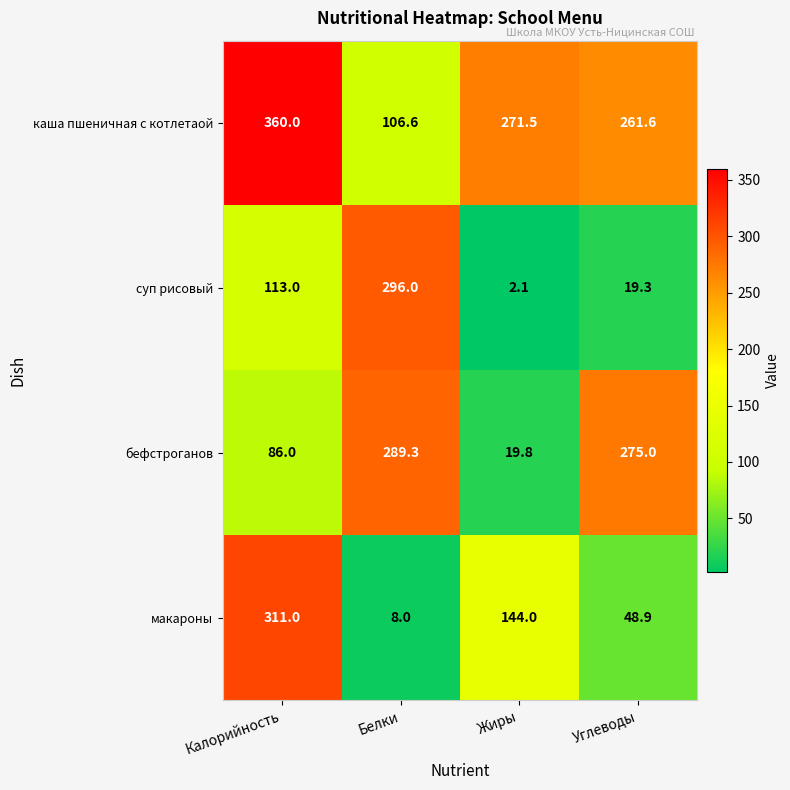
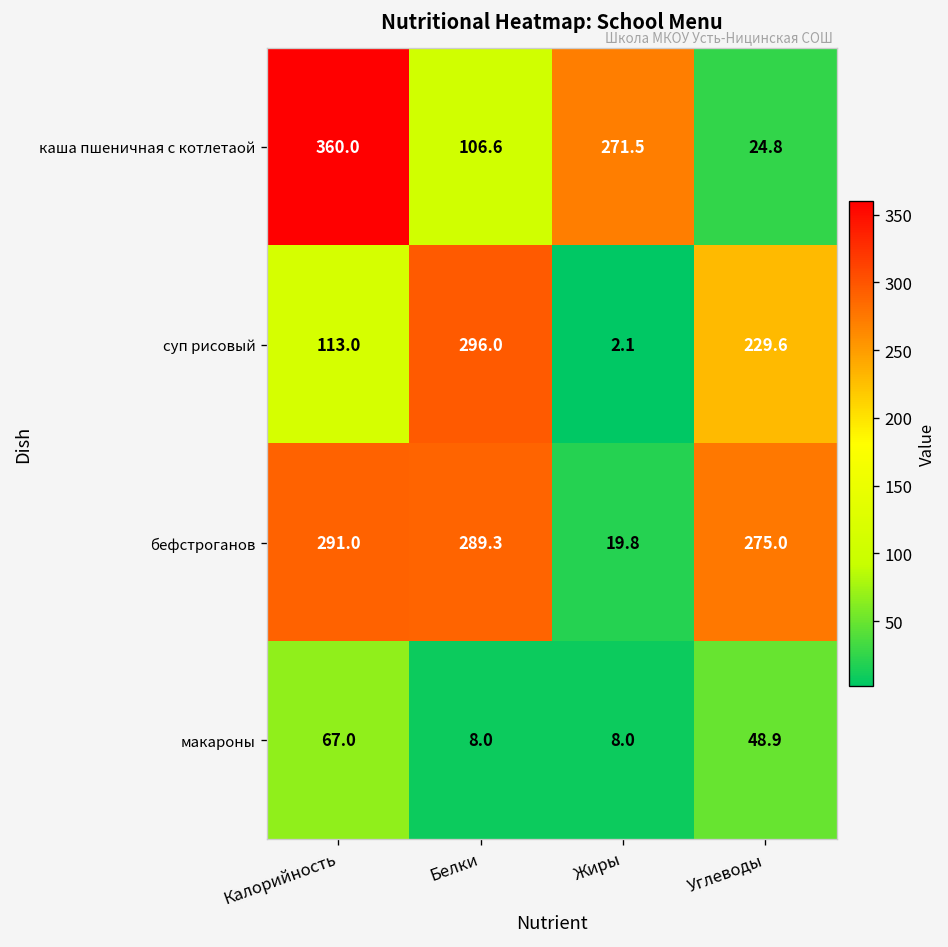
  {
    "каша пшеничная с котлетаой": {
      "Калорийность": 360.0,
      "Белки": 106.6,
      "Жиры": 271.5,
-     "Углеводы": 261.6
+     "Углеводы": 24.8
    },
    "суп рисовый": {
      "Калорийность": 113.0,
      "Белки": 296.0,
      "Жиры": 2.1,
-     "Углеводы": 19.3
+     "Углеводы": 229.6
    },
    "бефстроганов": {
-     "Калорийность": 86.0,
+     "Калорийность": 291.0,
      "Белки": 289.3,
      "Жиры": 19.8,
      "Углеводы": 275.0
    },
    "макароны": {
-     "Калорийность": 311.0,
+     "Калорийность": 67.0,
      "Белки": 8.0,
-     "Жиры": 144.0,
+     "Жиры": 8.0,
      "Углеводы": 48.9
    }
  }
